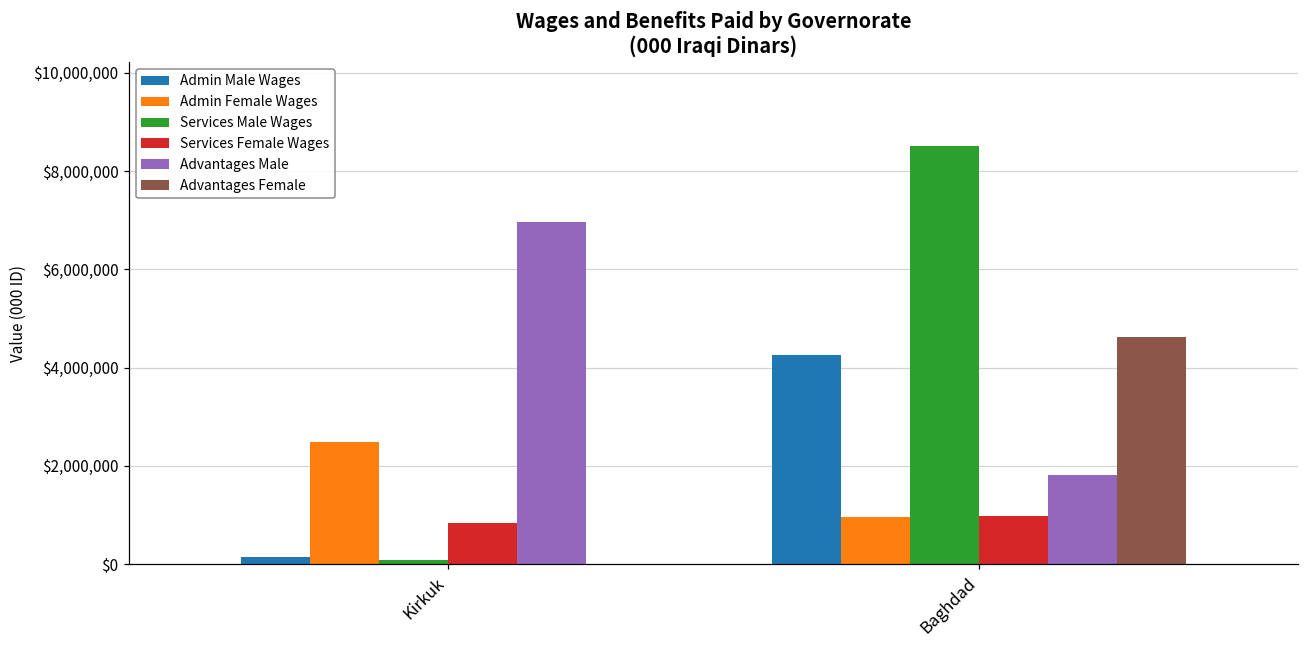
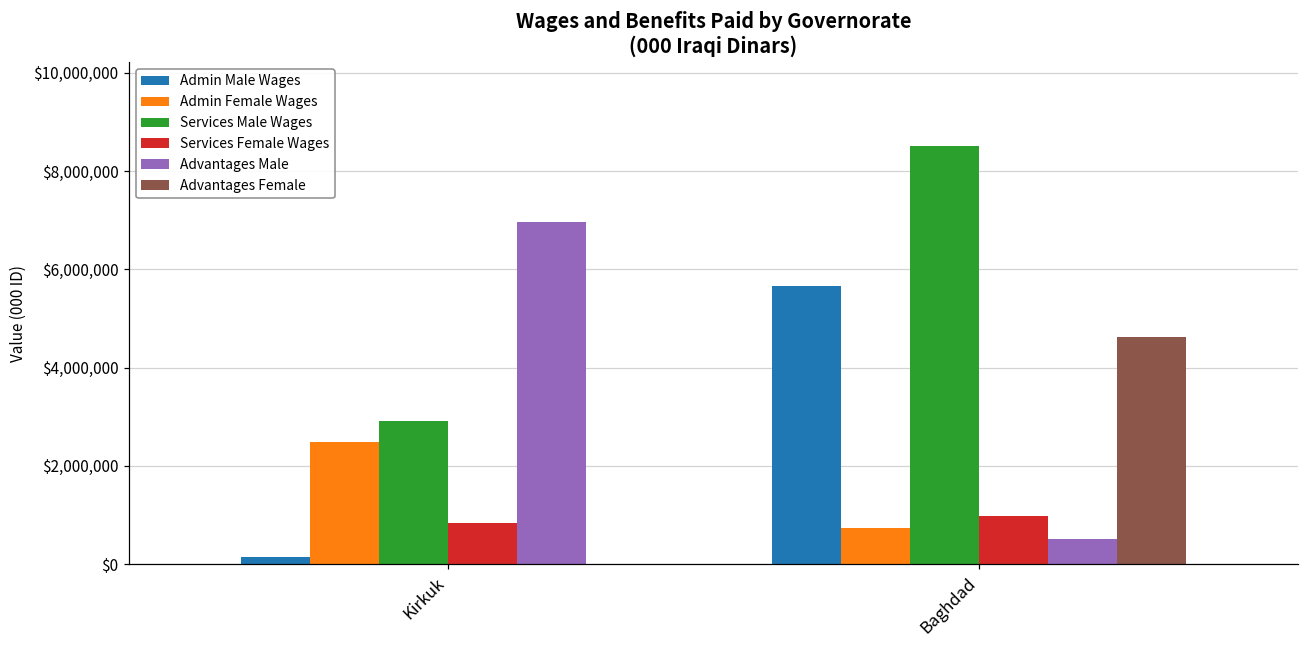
  {
    "Admin Male Wages": {
      "Kirkuk": "$100,000",
-     "Baghdad": "$4,300,000"
+     "Baghdad": "$5,700,000"
    },
    "Admin Female Wages": {
      "Kirkuk": "$2,500,000",
-     "Baghdad": "$1,000,000"
+     "Baghdad": "$700,000"
    },
    "Services Male Wages": {
-     "Kirkuk": "$100,000",
+     "Kirkuk": "$2,900,000",
      "Baghdad": "$8,500,000"
    },
    "Services Female Wages": {
      "Kirkuk": "$800,000",
      "Baghdad": "$1,000,000"
    },
    "Advantages Male": {
      "Kirkuk": "$7,000,000",
-     "Baghdad": "$1,800,000"
+     "Baghdad": "$500,000"
    },
    "Advantages Female": {
      "Baghdad": "$4,600,000"
    }
  }
